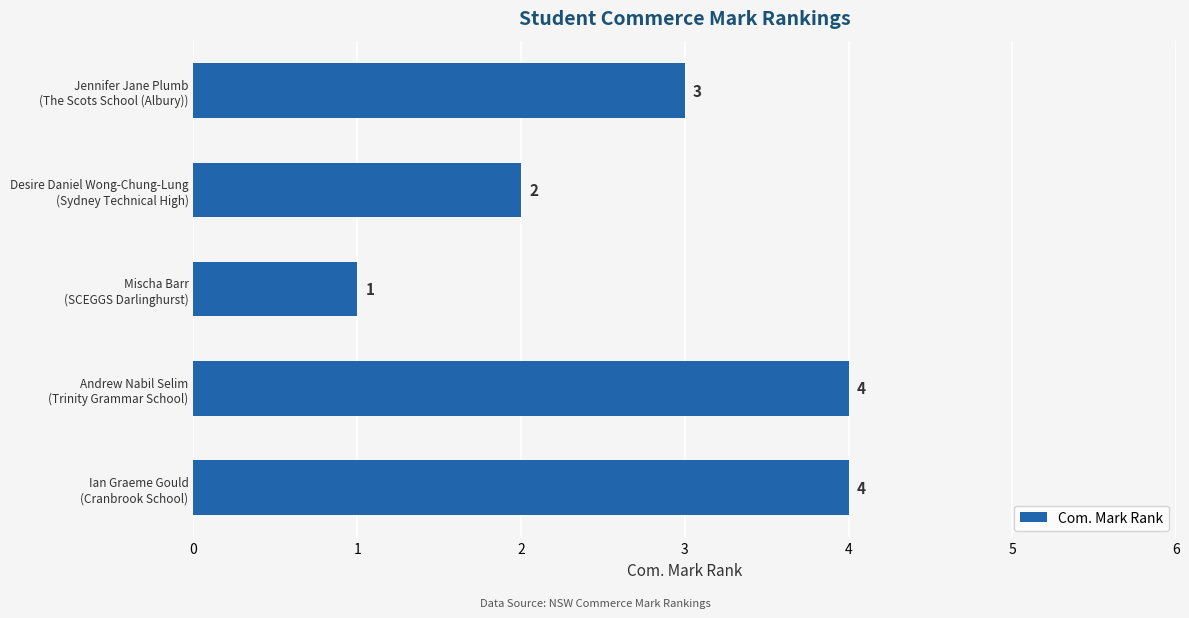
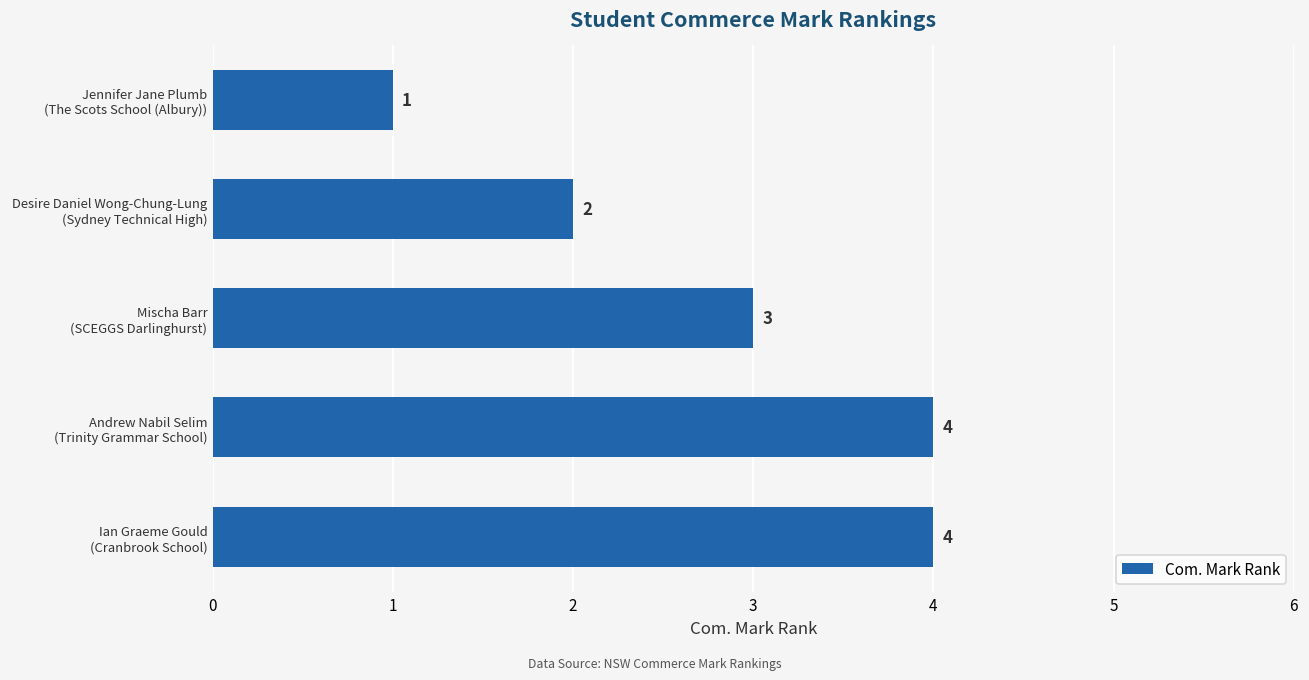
  {
-   "Jennifer Jane Plumb (The Scots School (Albury))": 3,
+   "Jennifer Jane Plumb (The Scots School (Albury))": 1,
    "Desire Daniel Wong-Chung-Lung (Sydney Technical High)": 2,
-   "Mischa Barr (SCEGGS Darlinghurst)": 1,
+   "Mischa Barr (SCEGGS Darlinghurst)": 3,
    "Andrew Nabil Selim (Trinity Grammar School)": 4,
    "Ian Graeme Gould (Cranbrook School)": 4
  }
